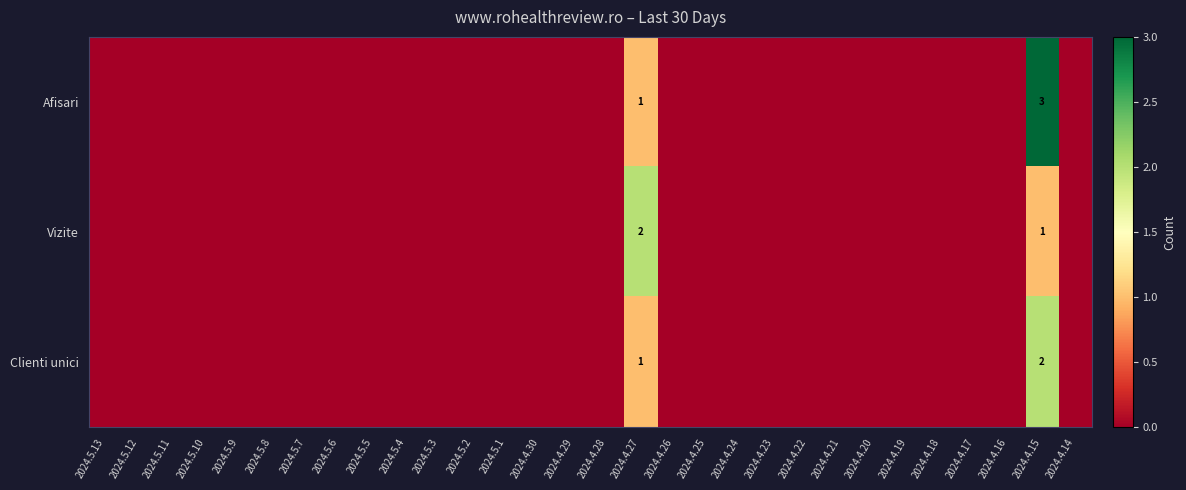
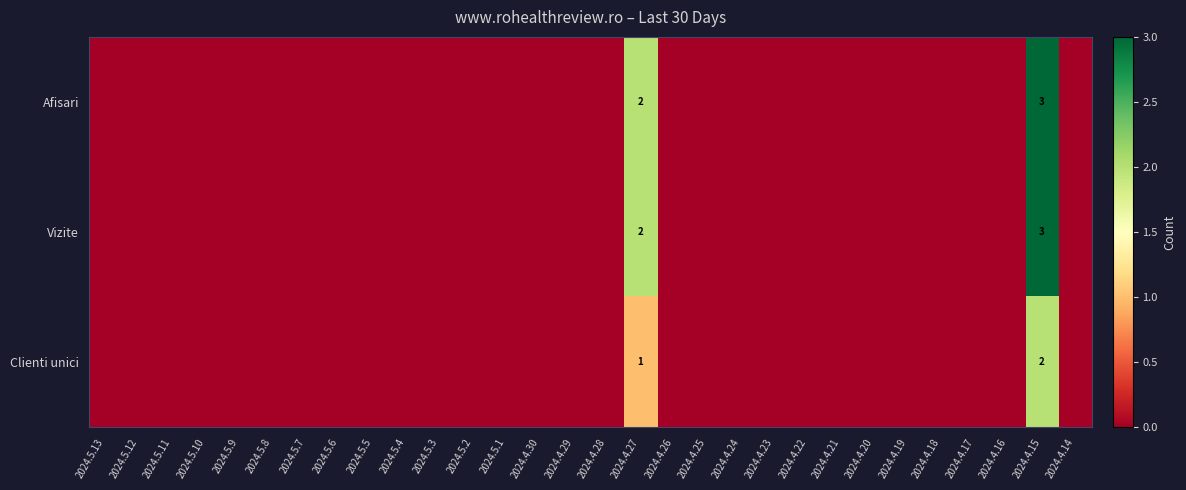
  {
    "Afisari": {
-     "2024.4.27": 1,
+     "2024.4.27": 2,
      "2024.4.15": 3
    },
    "Vizite": {
      "2024.4.27": 2,
-     "2024.4.15": 1
+     "2024.4.15": 3
    },
    "Clienti unici": {
      "2024.4.27": 1,
      "2024.4.15": 2
    }
  }
